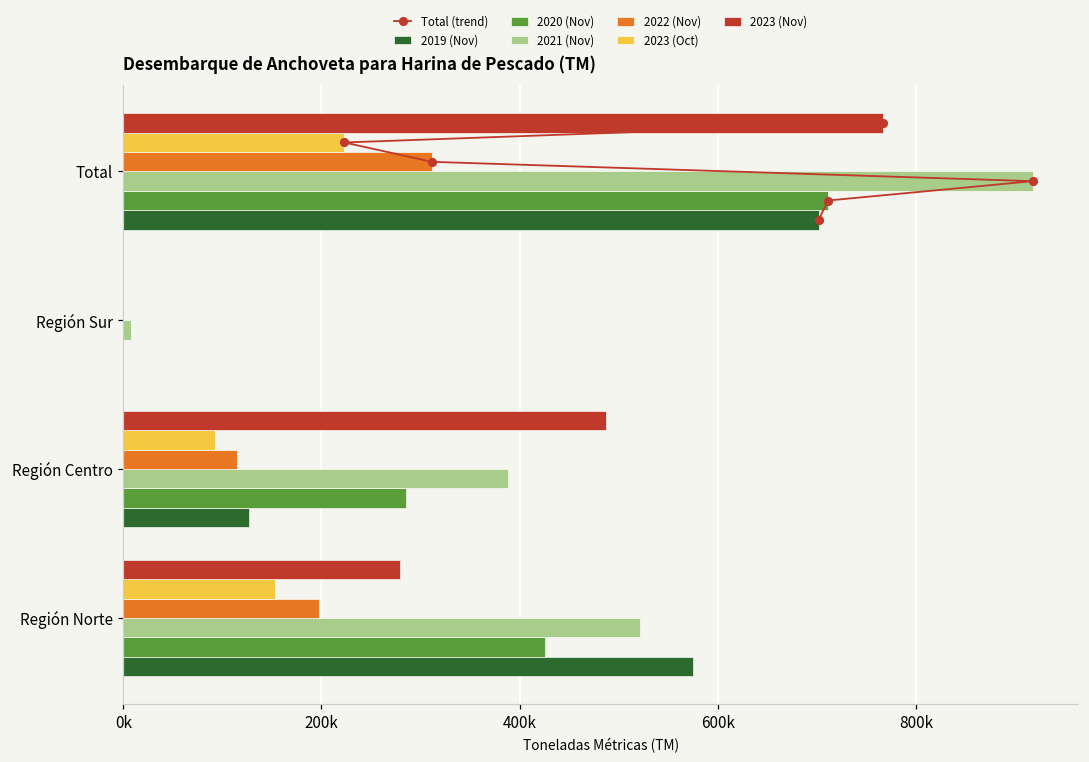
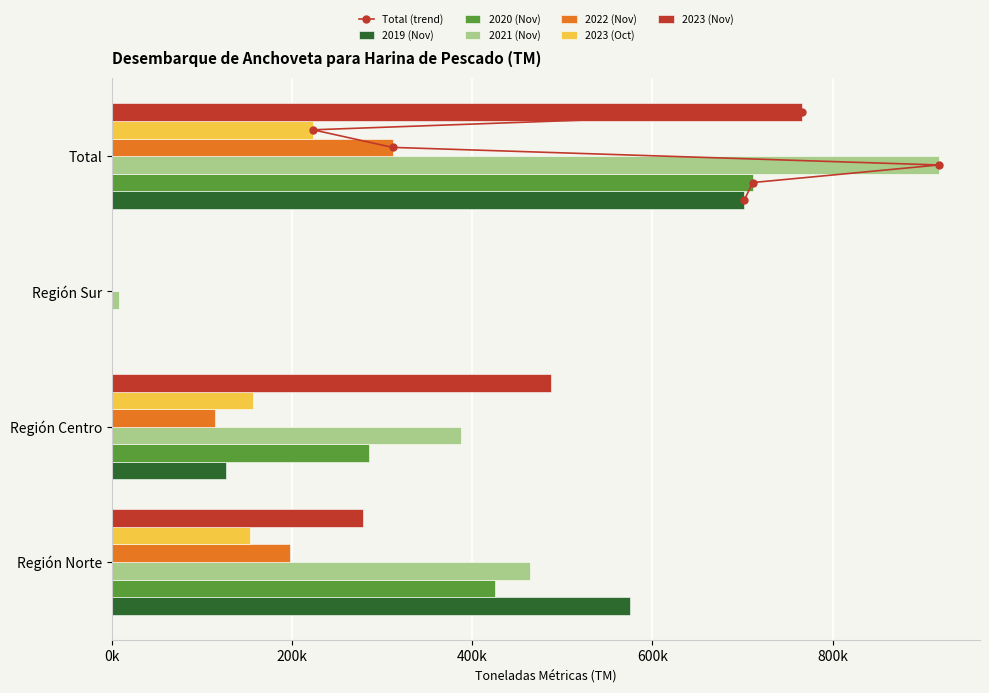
  {
    "2019 (Nov)": {
      "Total": 700000,
      "Región Sur": 0,
      "Región Centro": 130000,
      "Región Norte": 580000
    },
    "2020 (Nov)": {
      "Total": 710000,
      "Región Sur": 0,
      "Región Centro": 290000,
      "Región Norte": 430000
    },
    "2021 (Nov)": {
      "Total": 920000,
      "Región Sur": 10000,
      "Región Centro": 390000,
-     "Región Norte": 520000
+     "Región Norte": 460000
    },
    "2022 (Nov)": {
      "Total": 310000,
      "Región Sur": 0,
      "Región Centro": 110000,
      "Región Norte": 200000
    },
    "2023 (Oct)": {
      "Total": 220000,
      "Región Sur": 0,
-     "Región Centro": 90000,
+     "Región Centro": 160000,
      "Región Norte": 150000
    }
  }
